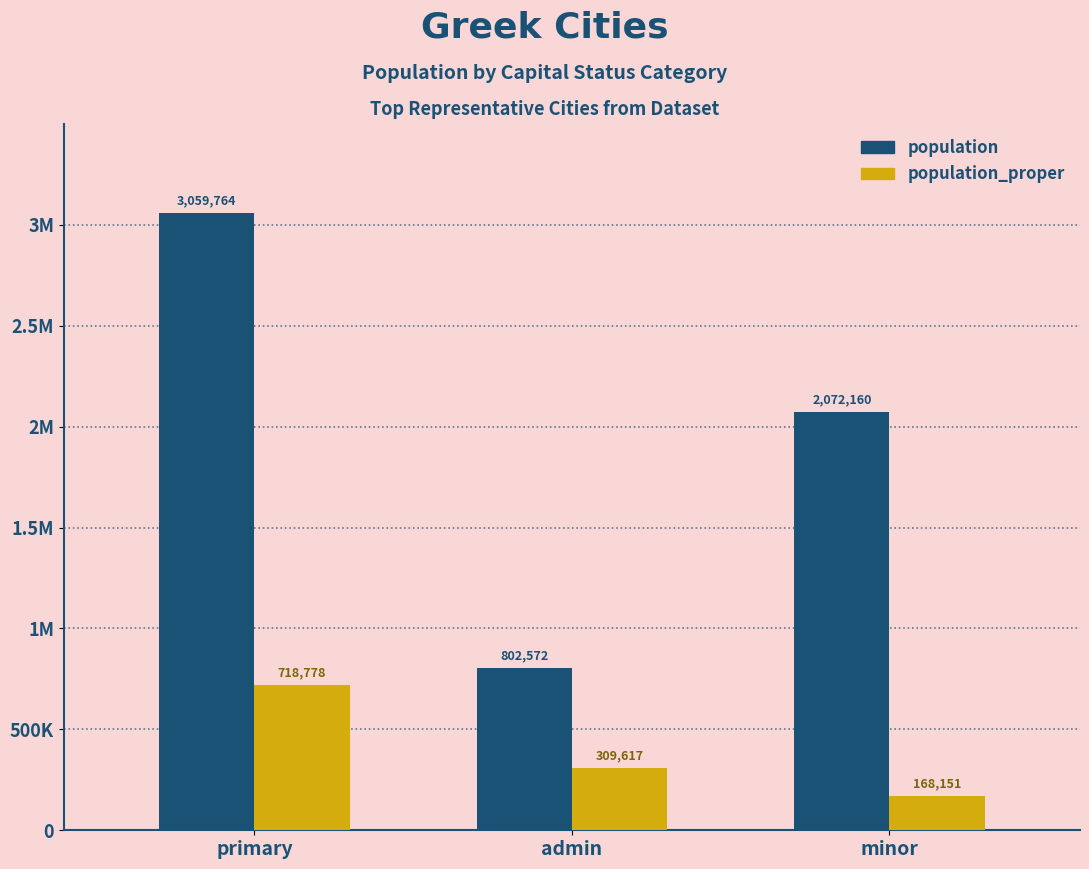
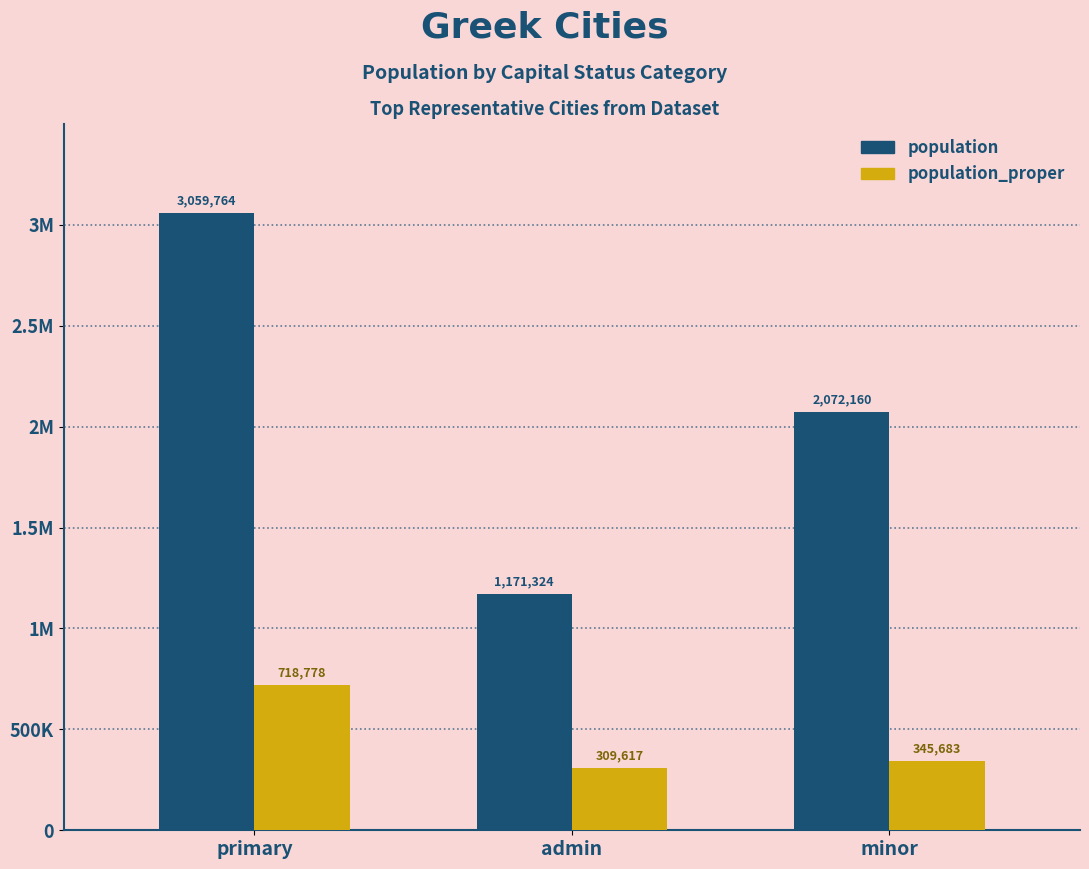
  {
    "population": {
      "primary": "3,059,764",
-     "admin": "802,572",
+     "admin": "1,171,324",
      "minor": "2,072,160"
    },
    "population_proper": {
      "primary": "718,778",
      "admin": "309,617",
-     "minor": "168,151"
+     "minor": "345,683"
    }
  }
